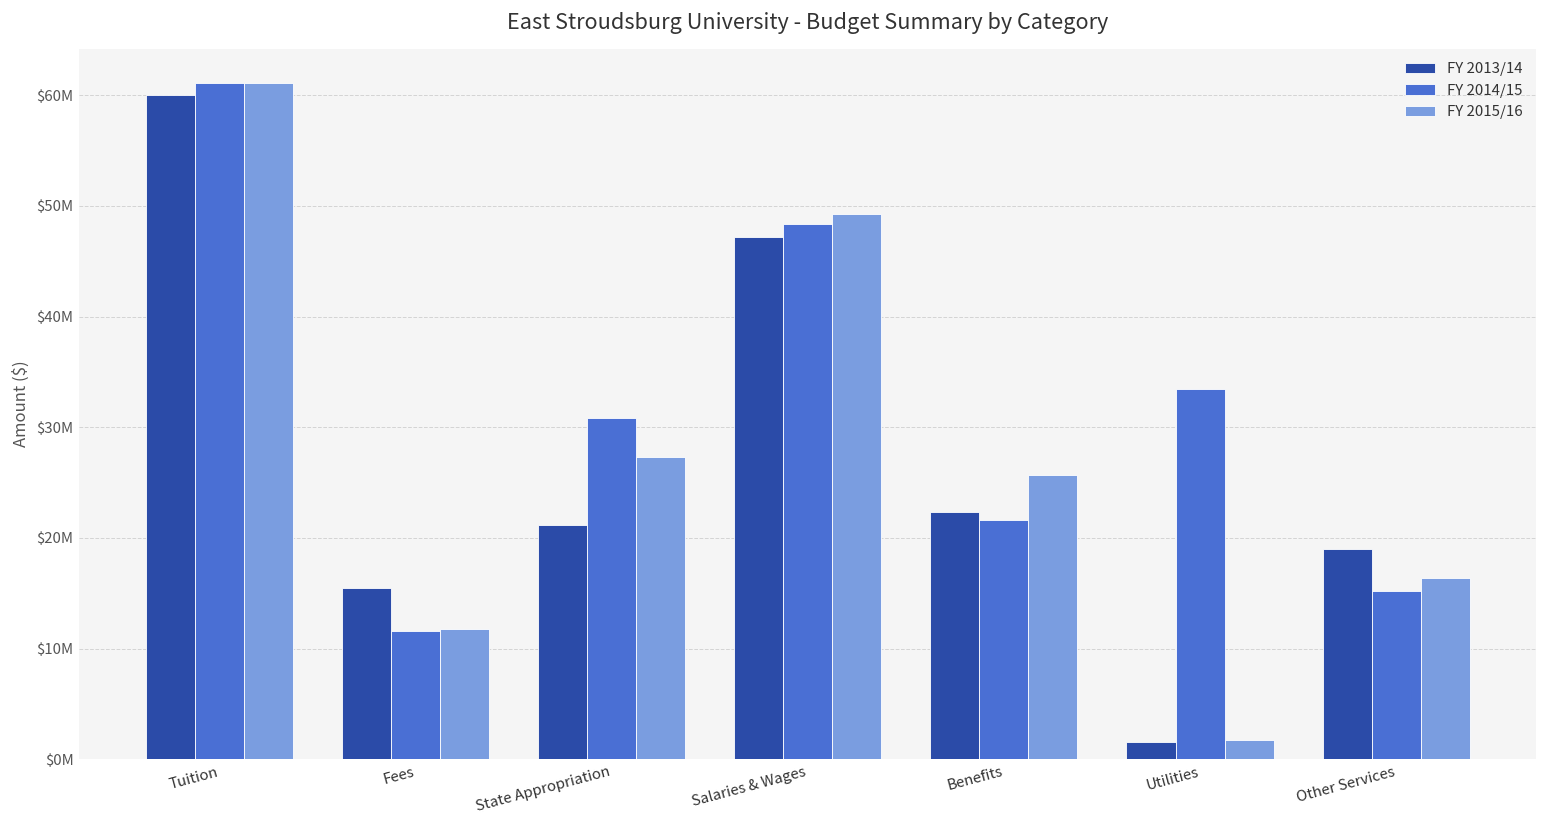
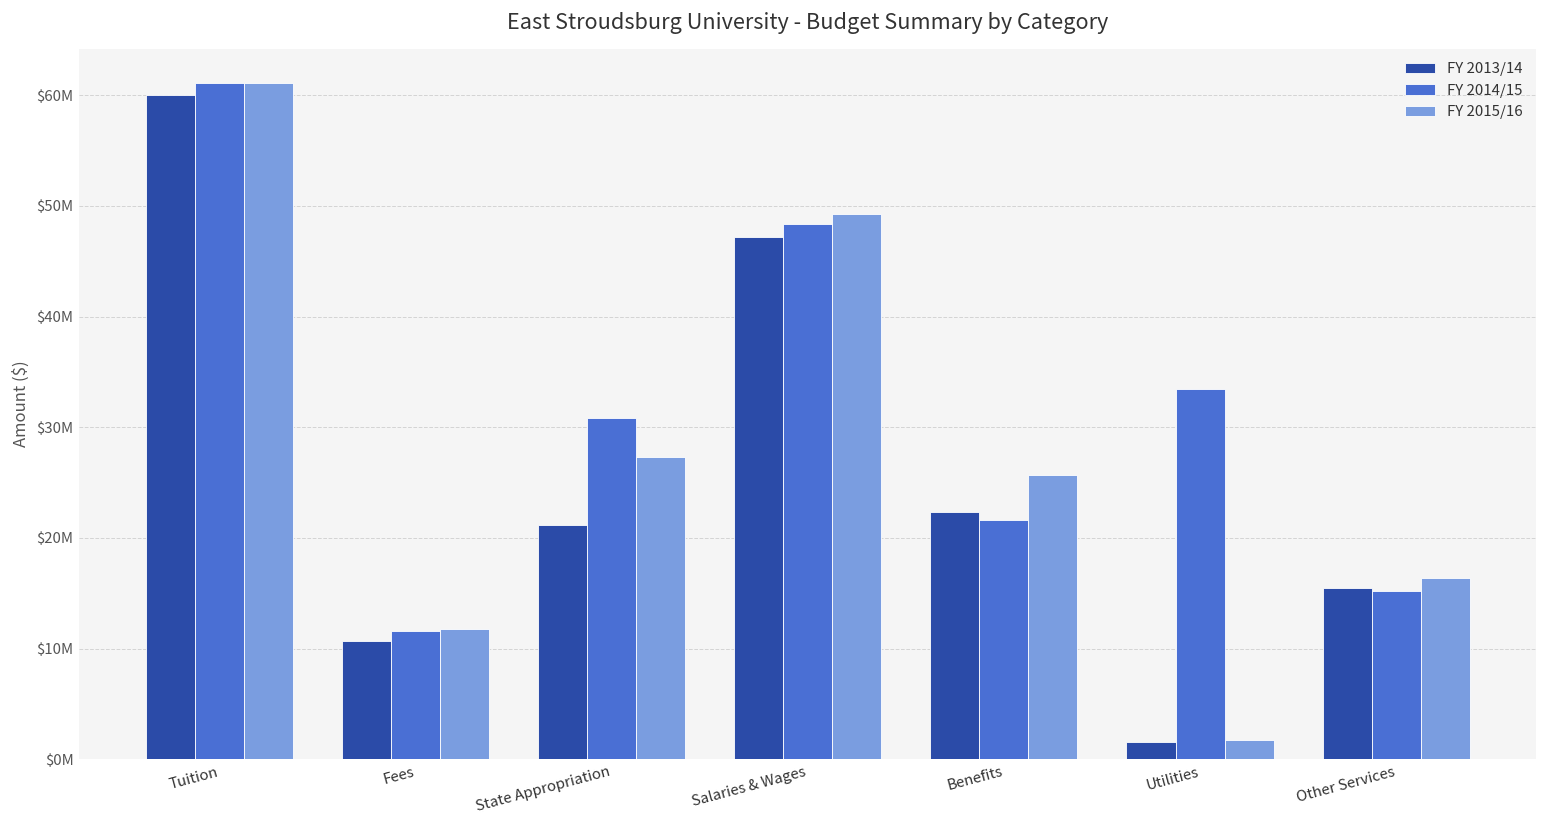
  {
    "FY 2013/14": {
      "Tuition": "$60000000",
-     "Fees": "$15000000",
+     "Fees": "$11000000",
      "State Appropriation": "$21000000",
      "Salaries & Wages": "$47000000",
      "Benefits": "$22000000",
      "Utilities": "$2000000",
-     "Other Services": "$19000000"
+     "Other Services": "$15000000"
    },
    "FY 2014/15": {
      "Tuition": "$61000000",
      "Fees": "$12000000",
      "State Appropriation": "$31000000",
      "Salaries & Wages": "$48000000",
      "Benefits": "$22000000",
      "Utilities": "$33000000",
      "Other Services": "$15000000"
    },
    "FY 2015/16": {
      "Tuition": "$61000000",
      "Fees": "$12000000",
      "State Appropriation": "$27000000",
      "Salaries & Wages": "$49000000",
      "Benefits": "$26000000",
      "Utilities": "$2000000",
      "Other Services": "$16000000"
    }
  }
